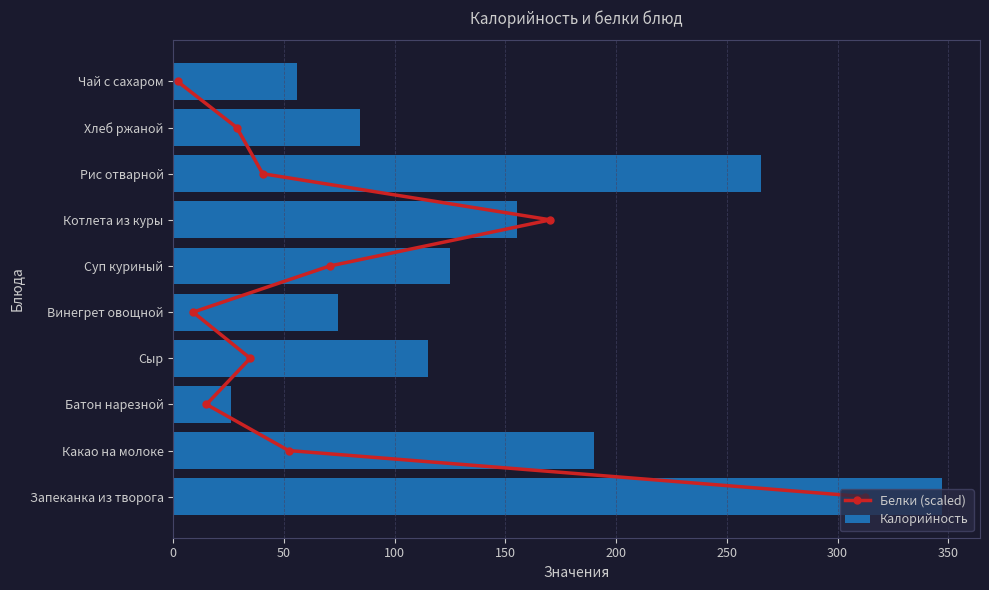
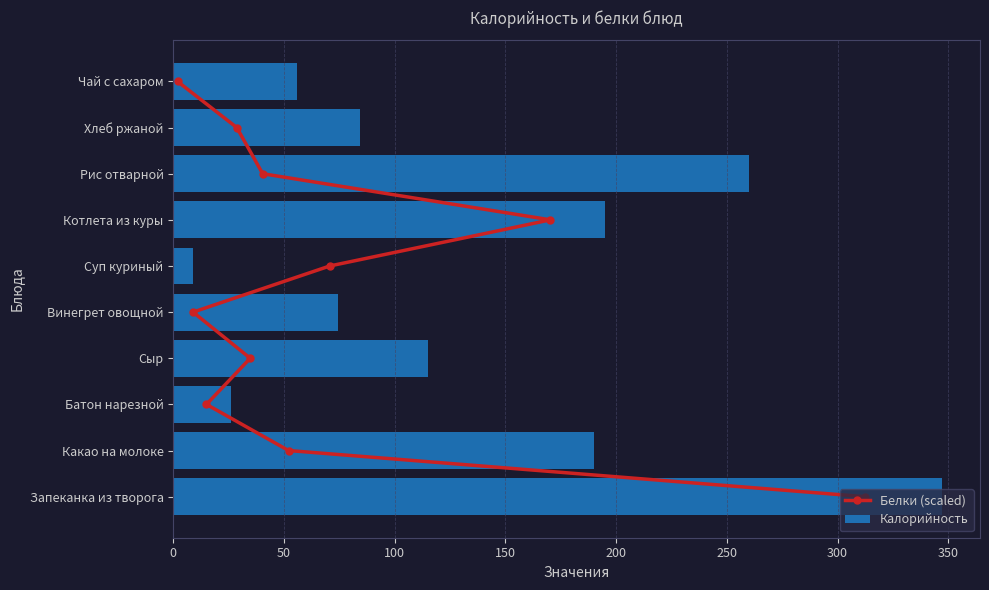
  {
    "Калорийность": {
      "Чай с сахаром": 56,
      "Хлеб ржаной": 84,
-     "Рис отварной": 266,
-     "Котлета из куры": 155,
-     "Суп куриный": 125,
+     "Рис отварной": 260,
+     "Котлета из куры": 195,
+     "Суп куриный": 9,
      "Винегрет овощной": 74,
      "Сыр": 115,
      "Батон нарезной": 26,
      "Какао на молоке": 190
    }
  }
